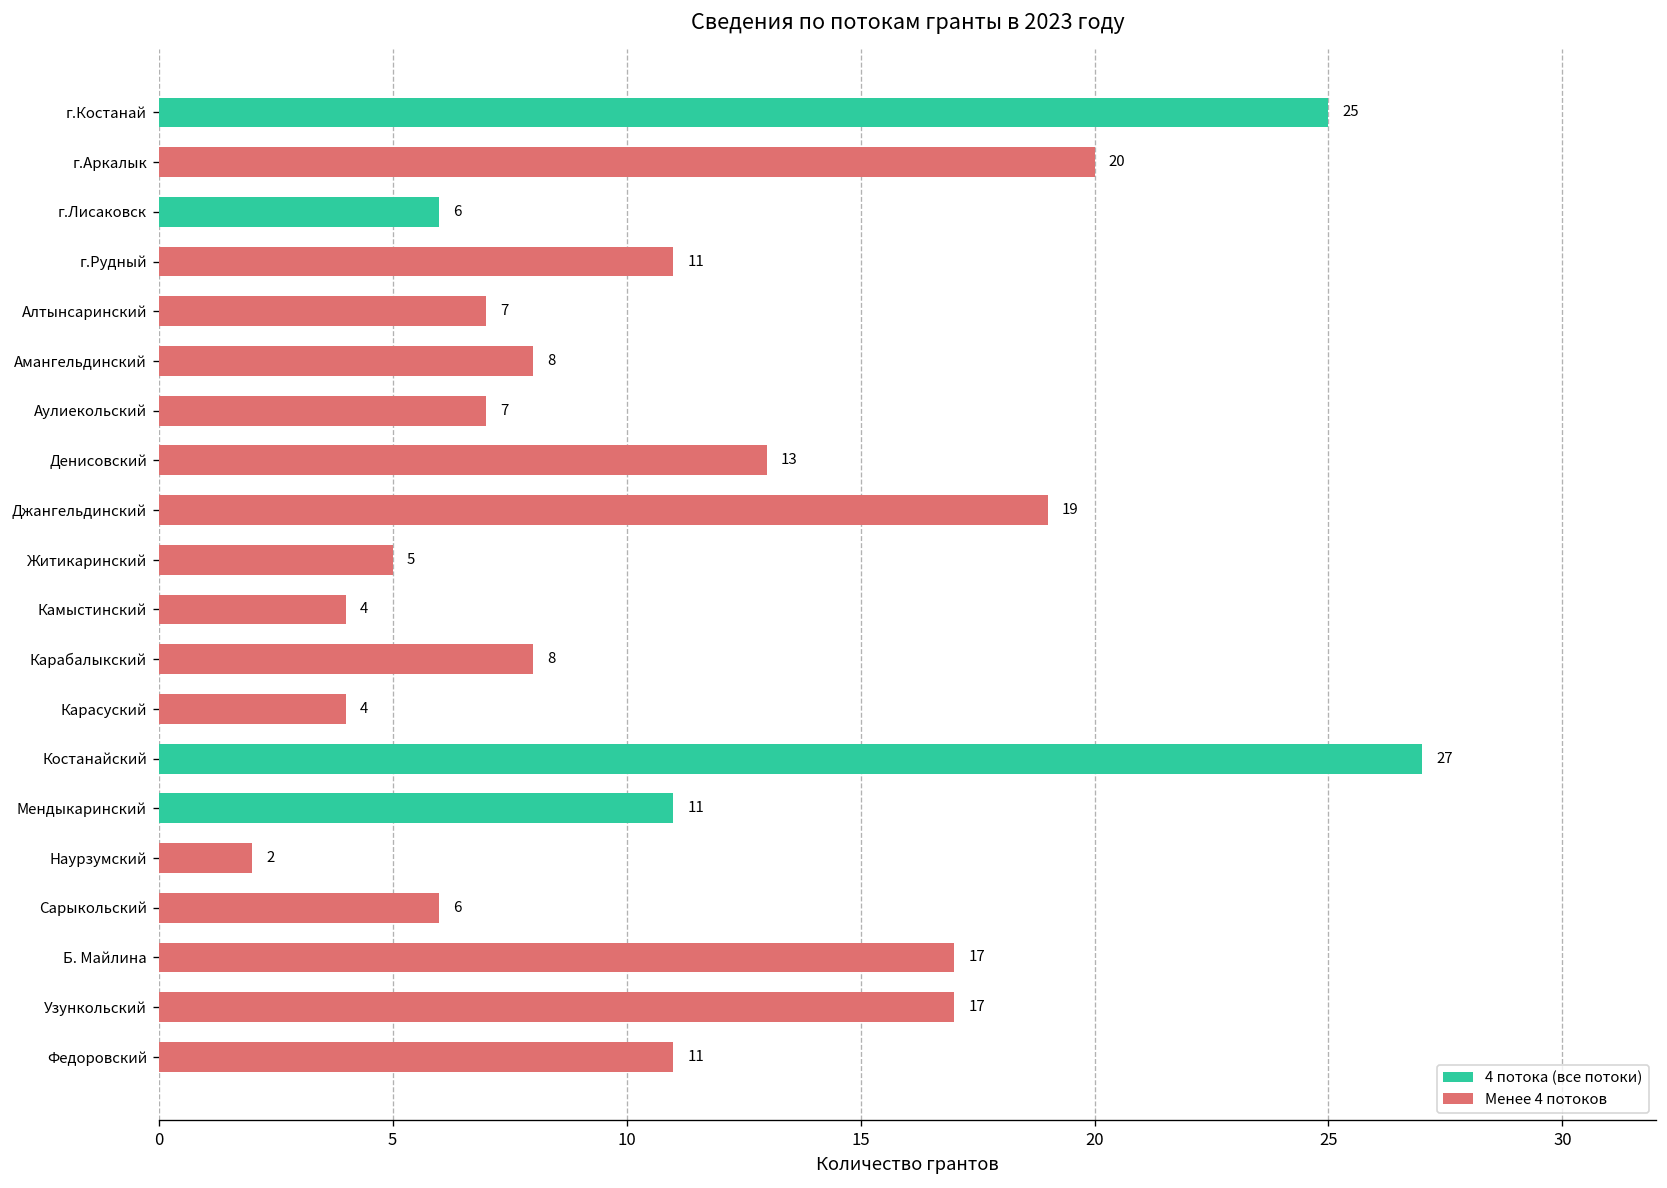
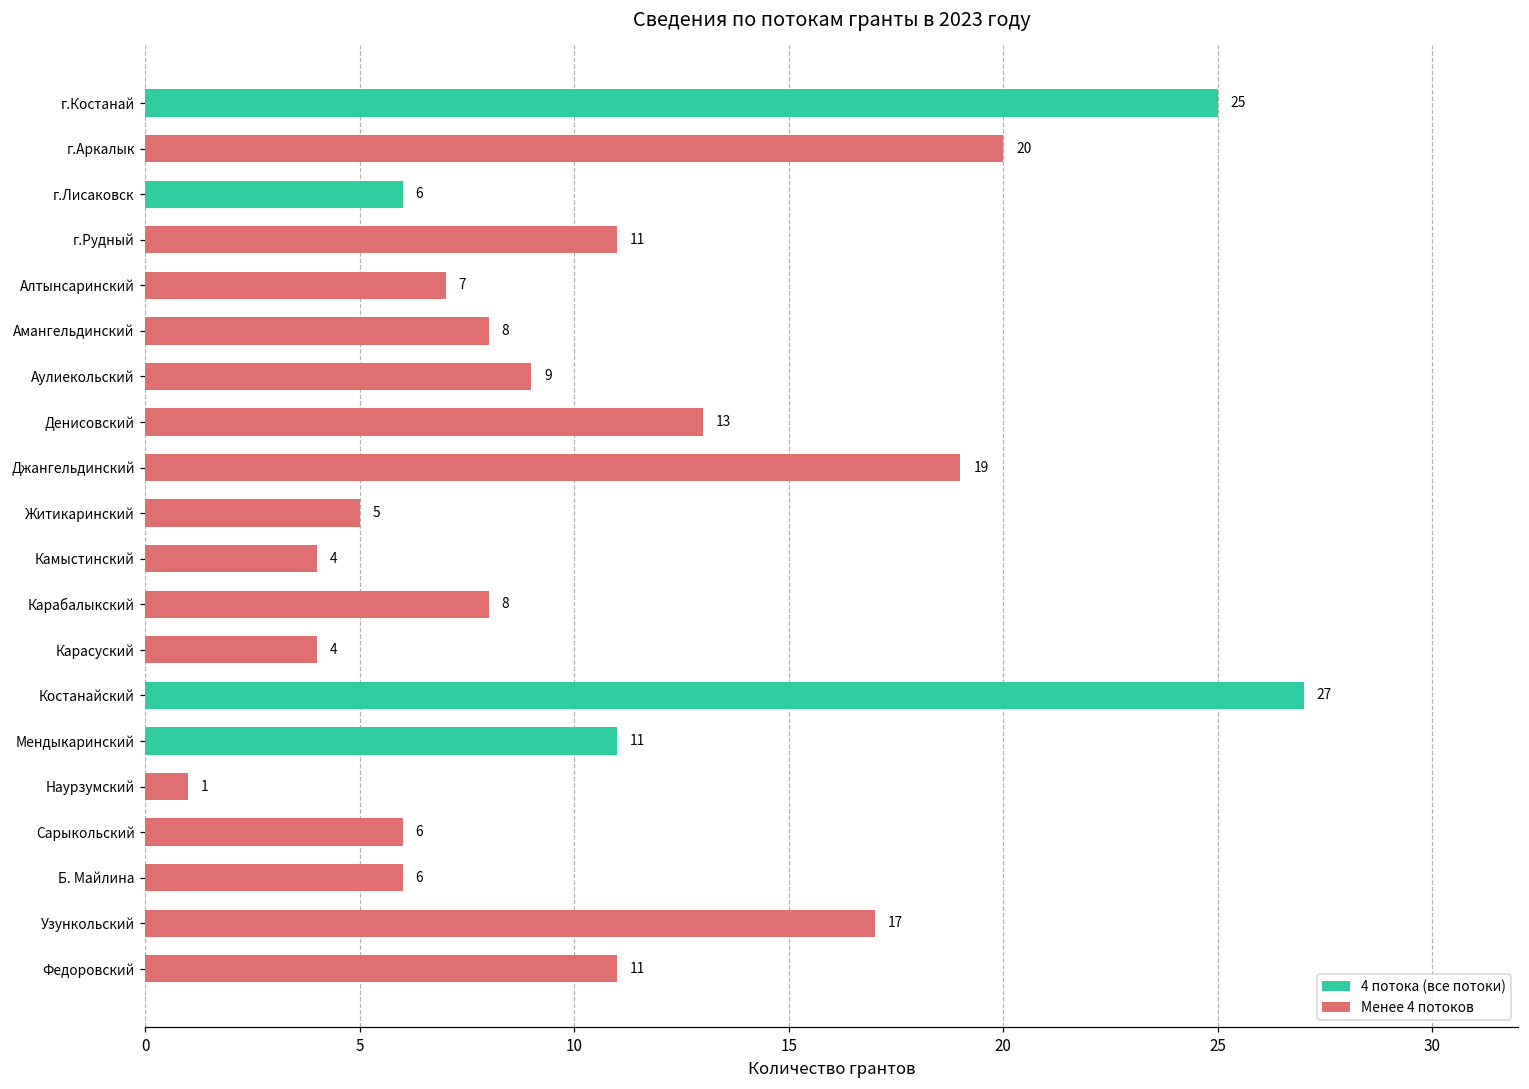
  {
    "г.Костанай": 25,
    "г.Аркалык": 20,
    "г.Лисаковск": 6,
    "г.Рудный": 11,
    "Алтынсаринский": 7,
    "Амангельдинский": 8,
-   "Аулиекольский": 7,
+   "Аулиекольский": 9,
    "Денисовский": 13,
    "Джангельдинский": 19,
    "Житикаринский": 5,
    "Камыстинский": 4,
    "Карабалыкский": 8,
    "Карасуский": 4,
    "Костанайский": 27,
    "Мендыкаринский": 11,
-   "Hаурзумский": 2,
+   "Hаурзумский": 1,
    "Сарыкольский": 6,
-   "Б. Майлина": 17,
+   "Б. Майлина": 6,
    "Узункольский": 17,
    "Федоровский": 11
  }
